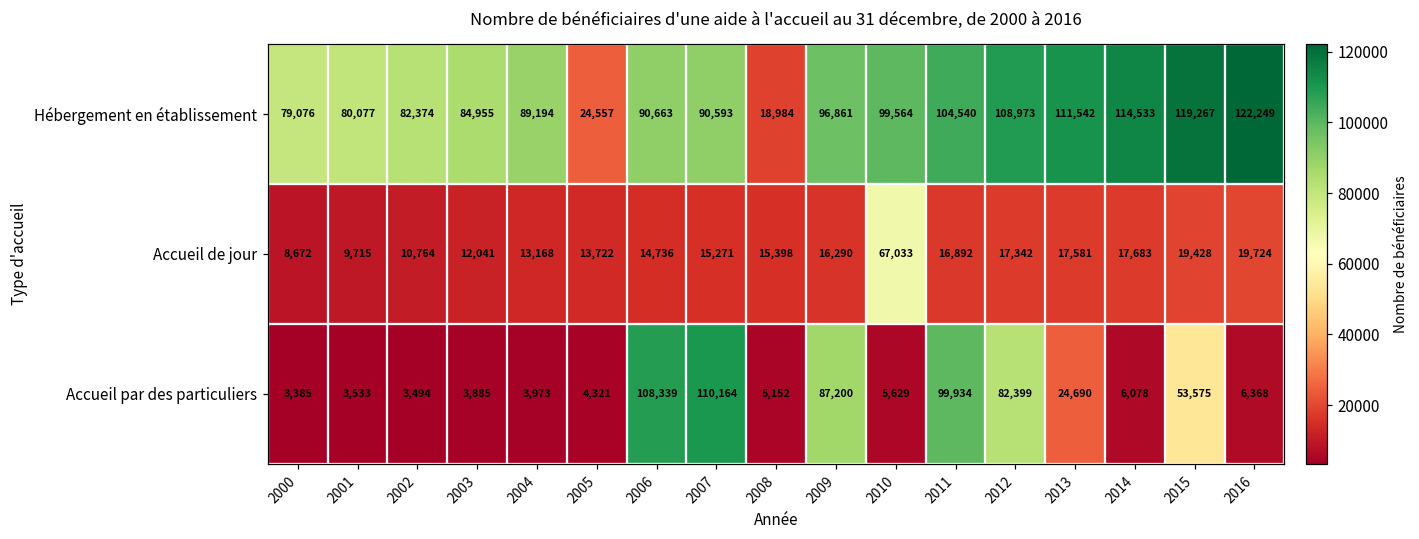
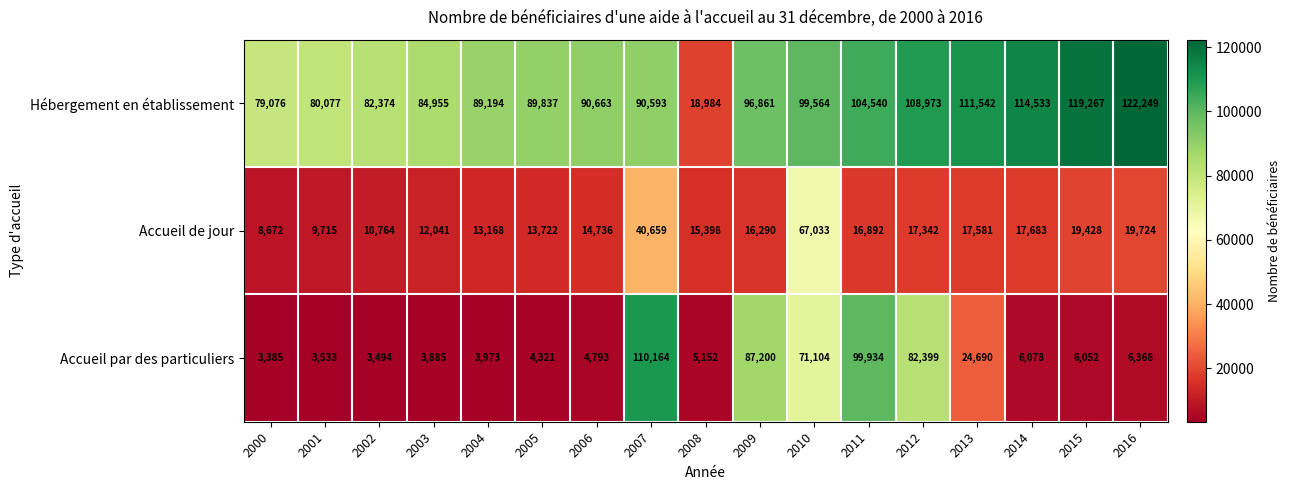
  {
    "Hébergement en établissement": {
      "2000": "79,076",
      "2001": "80,077",
      "2002": "82,374",
      "2003": "84,955",
      "2004": "89,194",
-     "2005": "24,557",
+     "2005": "89,837",
      "2006": "90,663",
      "2007": "90,593",
      "2008": "18,984",
      "2009": "96,861",
      "2010": "99,564",
      "2011": "104,540",
      "2012": "108,973",
      "2013": "111,542",
      "2014": "114,533",
      "2015": "119,267",
      "2016": "122,249"
    },
    "Accueil de jour": {
      "2000": "8,672",
      "2001": "9,715",
      "2002": "10,764",
      "2003": "12,041",
      "2004": "13,168",
      "2005": "13,722",
      "2006": "14,736",
-     "2007": "15,271",
+     "2007": "40,659",
      "2008": "15,398",
      "2009": "16,290",
      "2010": "67,033",
      "2011": "16,892",
      "2012": "17,342",
      "2013": "17,581",
      "2014": "17,683",
      "2015": "19,428",
      "2016": "19,724"
    },
    "Accueil par des particuliers": {
      "2000": "3,385",
      "2001": "3,533",
      "2002": "3,494",
      "2003": "3,885",
      "2004": "3,973",
      "2005": "4,321",
-     "2006": "108,339",
+     "2006": "4,793",
      "2007": "110,164",
      "2008": "5,152",
      "2009": "87,200",
-     "2010": "5,629",
+     "2010": "71,104",
      "2011": "99,934",
      "2012": "82,399",
      "2013": "24,690",
      "2014": "6,078",
-     "2015": "53,575",
+     "2015": "6,052",
      "2016": "6,368"
    }
  }
